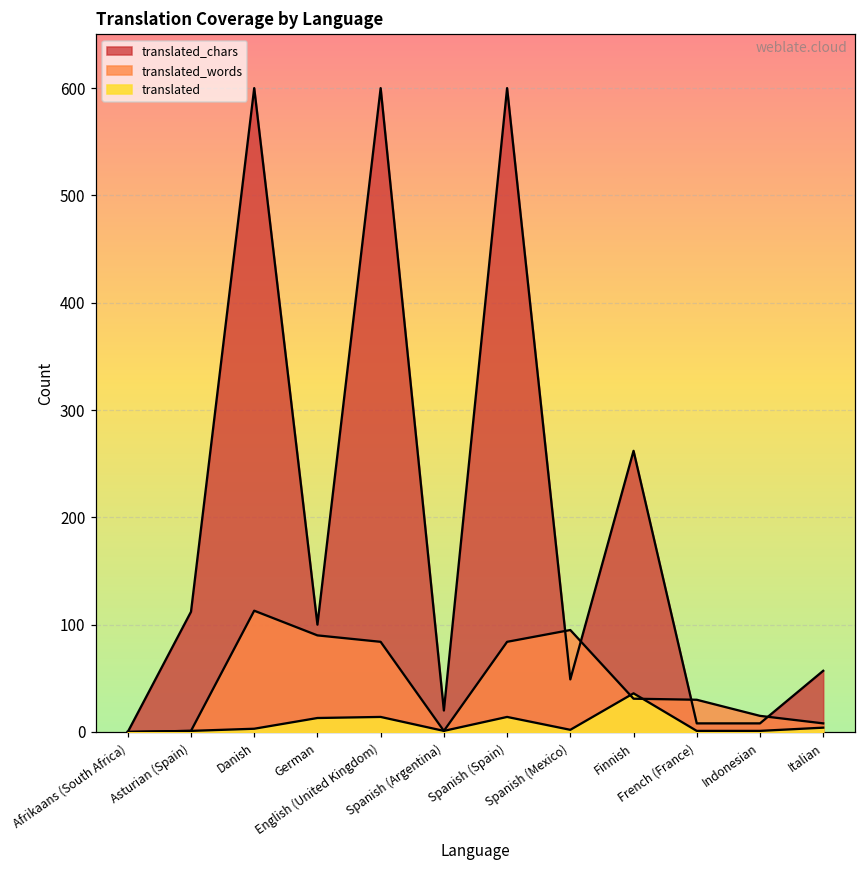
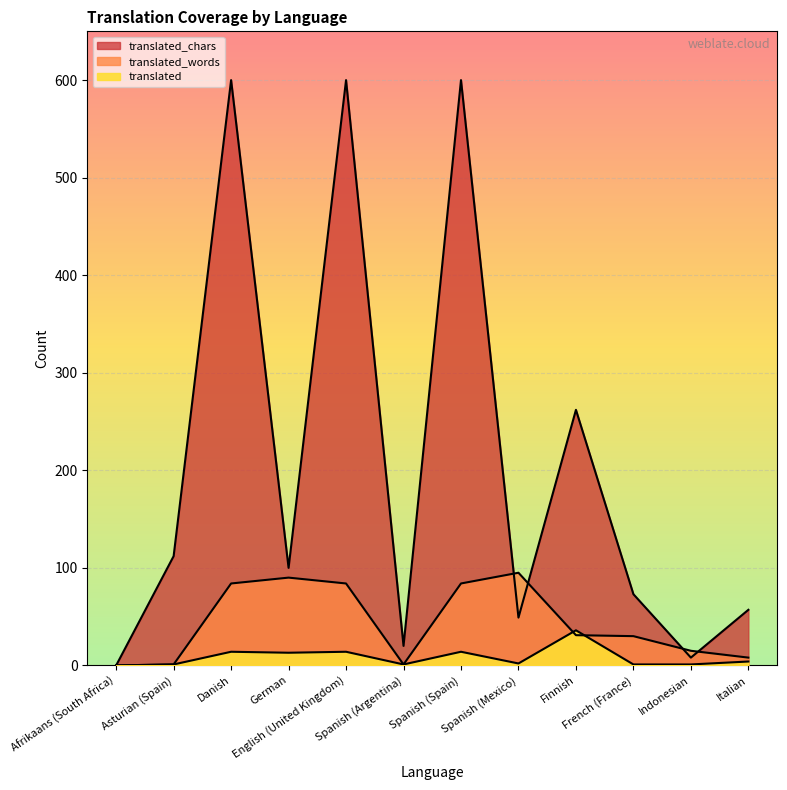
  {
    "translated_chars": {
      "Asturian (Spain)": 110,
      "Danish": 600,
      "German": 100,
      "English (United Kingdom)": 600,
      "Spanish (Argentina)": 20,
      "Spanish (Spain)": 600,
      "Spanish (Mexico)": 50,
      "Finnish": 260,
-     "French (France)": 10,
+     "French (France)": 70,
      "Indonesian": 10,
      "Italian": 60
    },
    "translated_words": {
-     "Danish": 110,
+     "Danish": 80,
      "German": 90,
      "English (United Kingdom)": 80,
      "Spanish (Spain)": 80,
      "Spanish (Mexico)": 100,
      "Finnish": 30,
      "French (France)": 30,
      "Indonesian": 20,
      "Italian": 10
    },
    "translated": {
-     "Danish": 0,
+     "Danish": 10,
      "German": 10,
      "English (United Kingdom)": 10,
      "Spanish (Spain)": 10,
      "Spanish (Mexico)": 0,
      "Finnish": 40,
      "French (France)": 0,
      "Indonesian": 0,
      "Italian": 0
    }
  }
